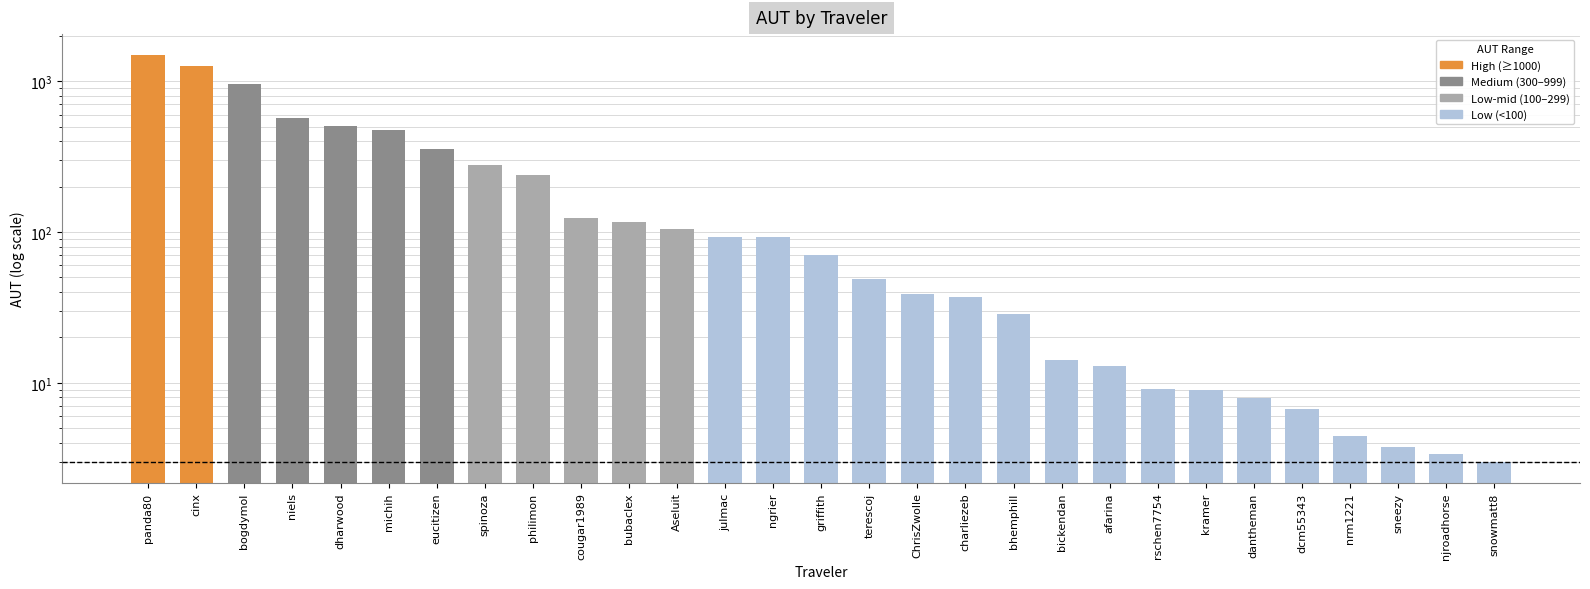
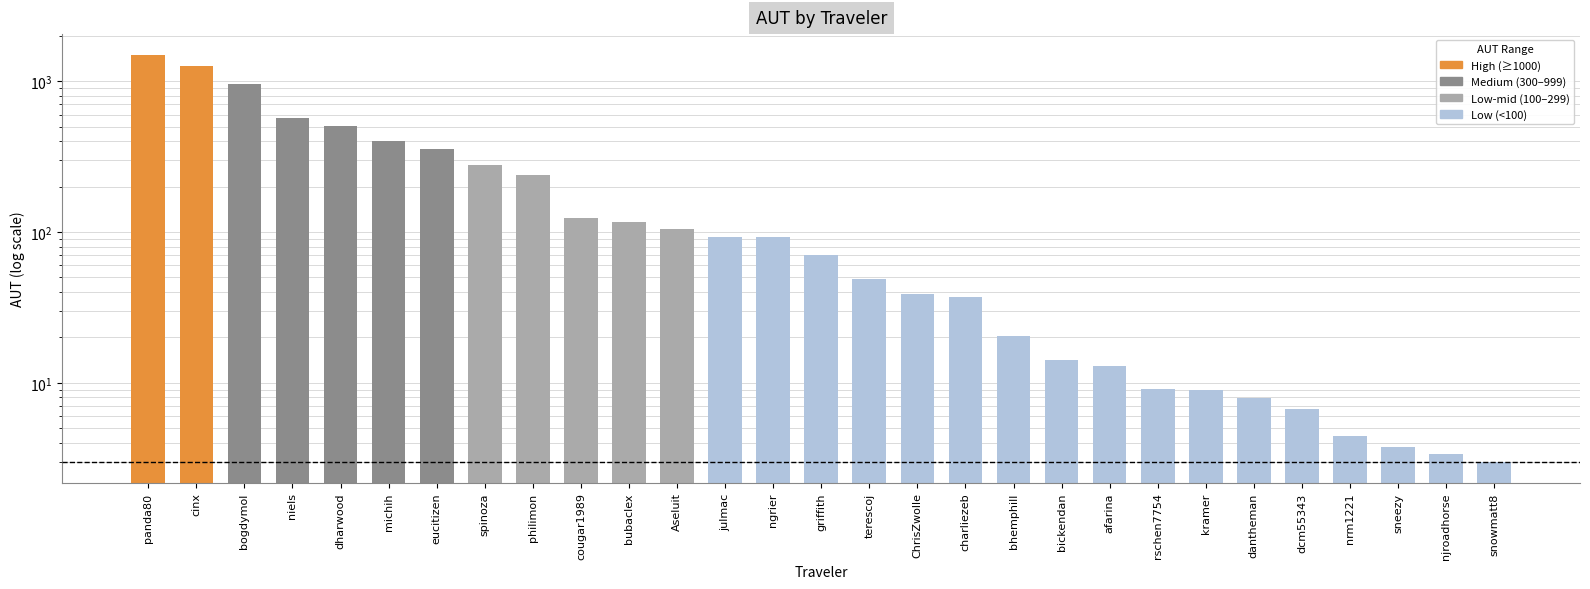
  {
    "panda80": 1500,
    "cinx": 1300,
    "bogdymol": 1000,
    "niels": 570,
    "dharwood": 500,
-   "michih": 470,
+   "michih": 400,
    "eucitizen": 360,
    "spinoza": 280,
    "philimon": 240,
    "cougar1989": 120,
    "bubaclex": 120,
    "Aseluit": 110,
    "julmac": 90,
    "ngrier": 90,
    "griffith": 70,
    "terescoj": 49,
    "ChrisZwolle": 39,
    "charliezeb": 37,
-   "bhemphill": 29,
+   "bhemphill": 20,
    "bickendan": 14,
    "afarina": 13,
    "rschen7754": 9,
    "kramer": 9,
    "dantheman": 8,
    "dcm55343": 7,
    "nrm1221": 4.5,
    "sneezy": 3.8,
    "njroadhorse": 3.4,
    "snowmatt8": 3
  }
